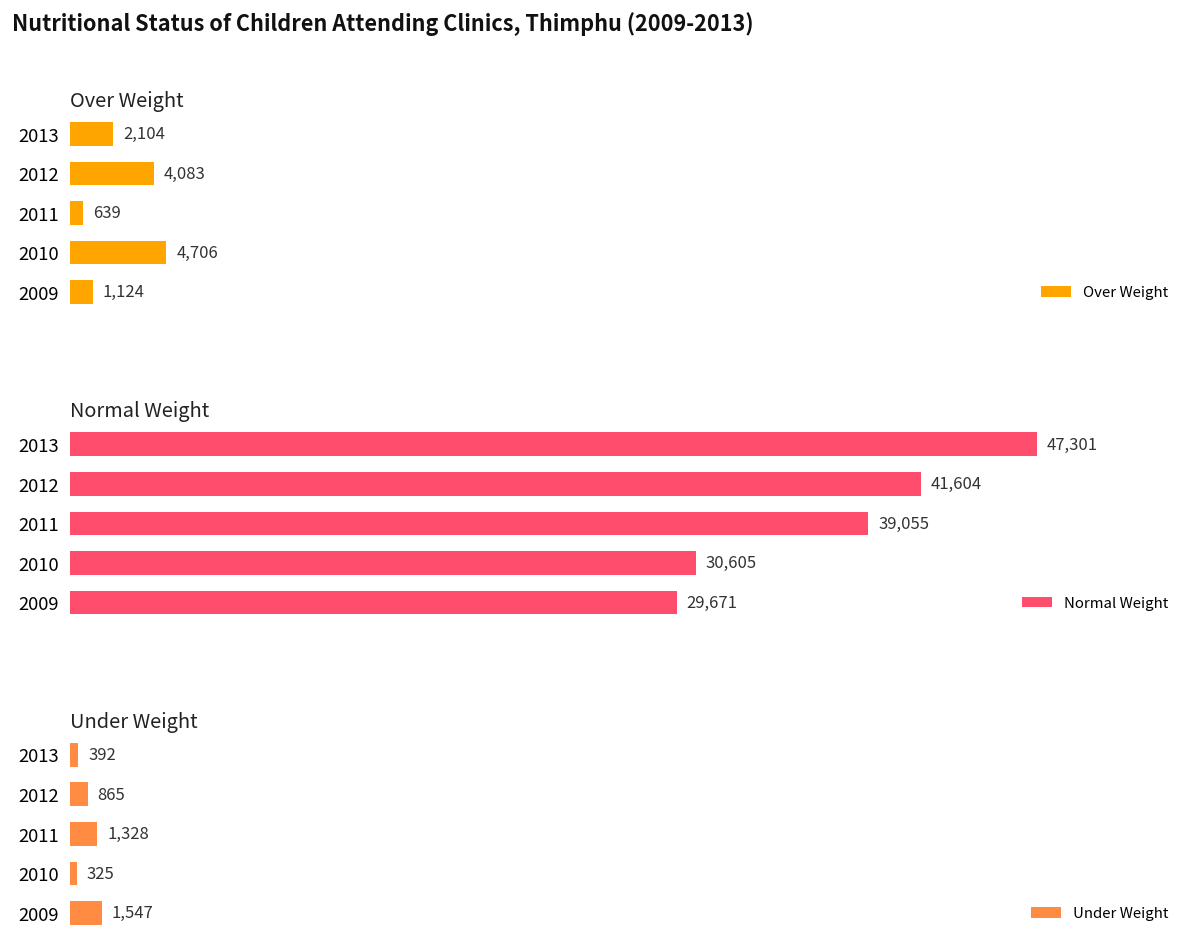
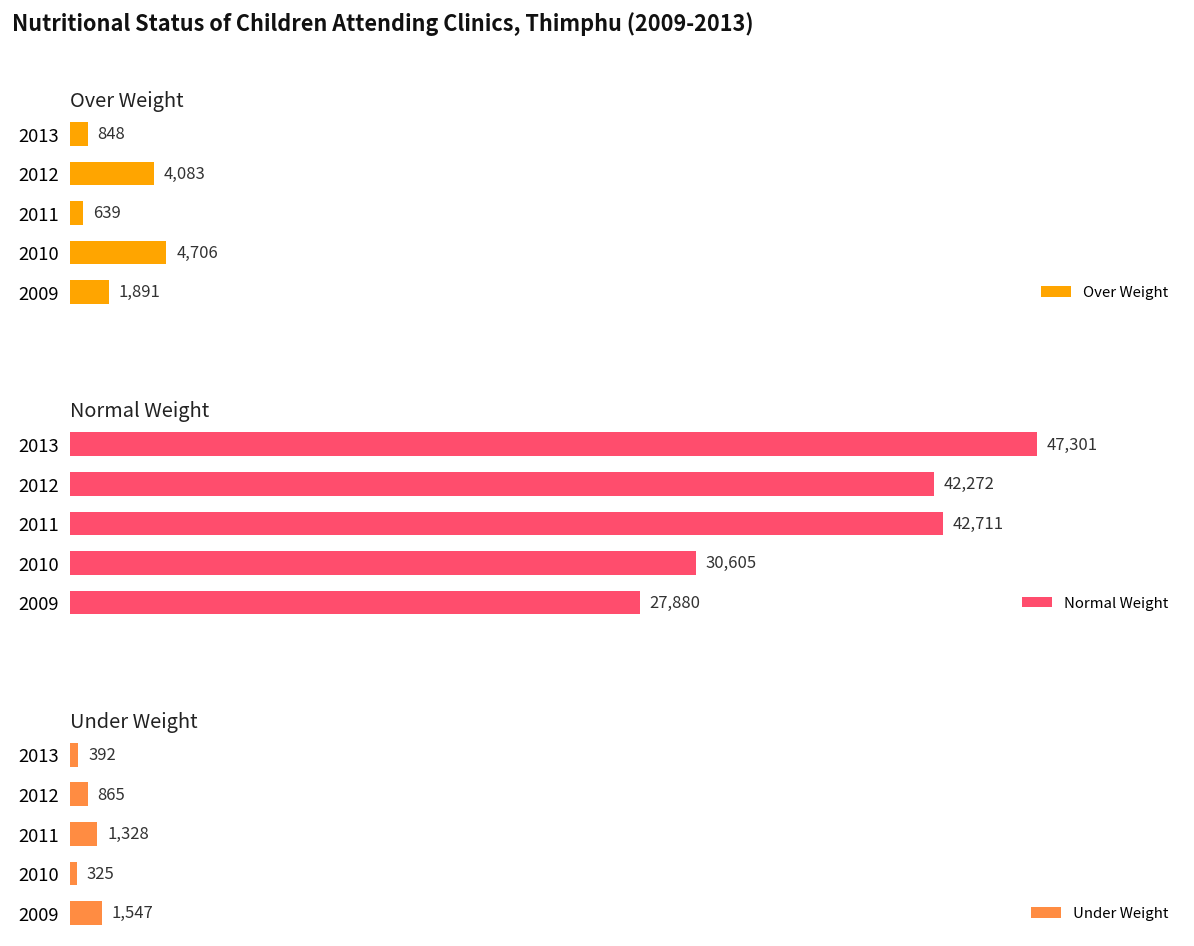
  {
    "Over Weight": {
-     "2013": "2,104",
+     "2013": "848",
      "2012": "4,083",
      "2011": "639",
      "2010": "4,706",
-     "2009": "1,124"
+     "2009": "1,891"
    },
    "Normal Weight": {
      "2013": "47,301",
-     "2012": "41,604",
-     "2011": "39,055",
+     "2012": "42,272",
+     "2011": "42,711",
      "2010": "30,605",
-     "2009": "29,671"
+     "2009": "27,880"
    },
    "Under Weight": {
      "2013": "392",
      "2012": "865",
      "2011": "1,328",
      "2010": "325",
      "2009": "1,547"
    }
  }
